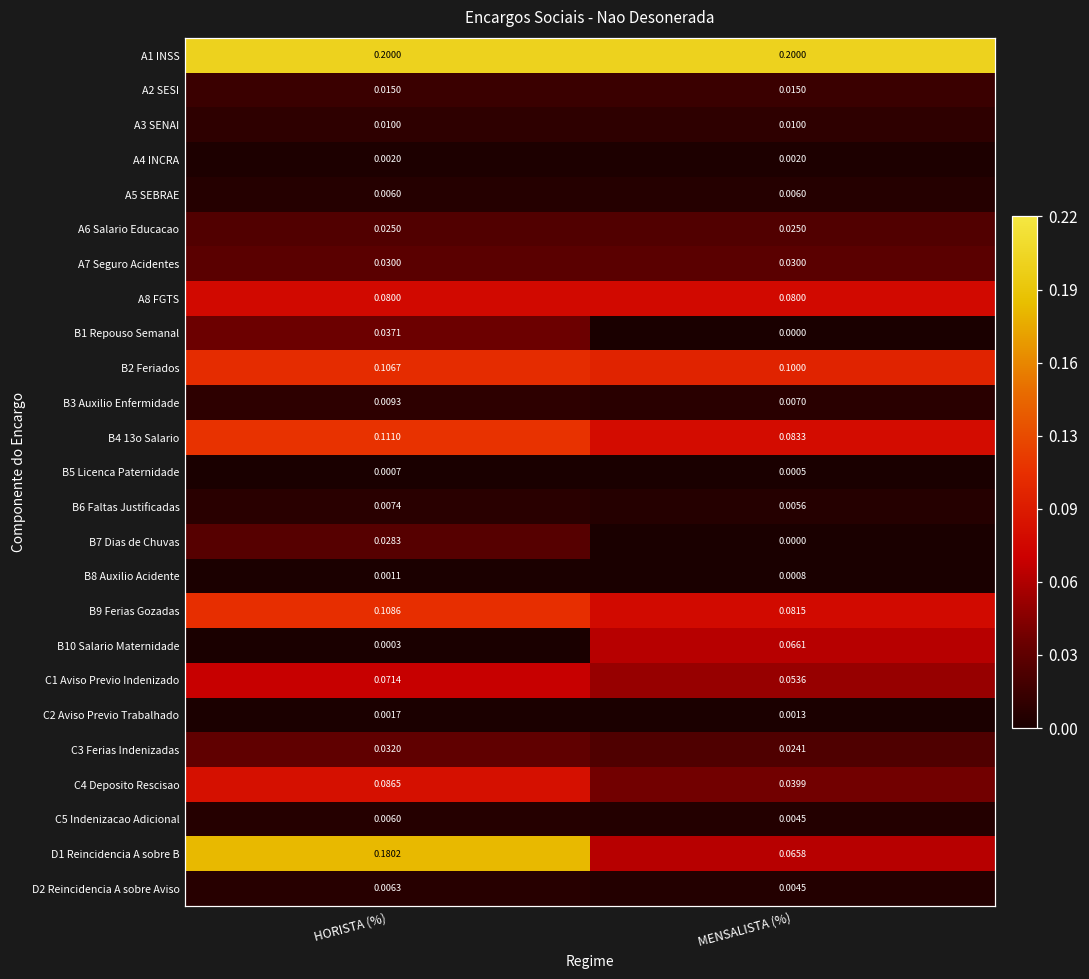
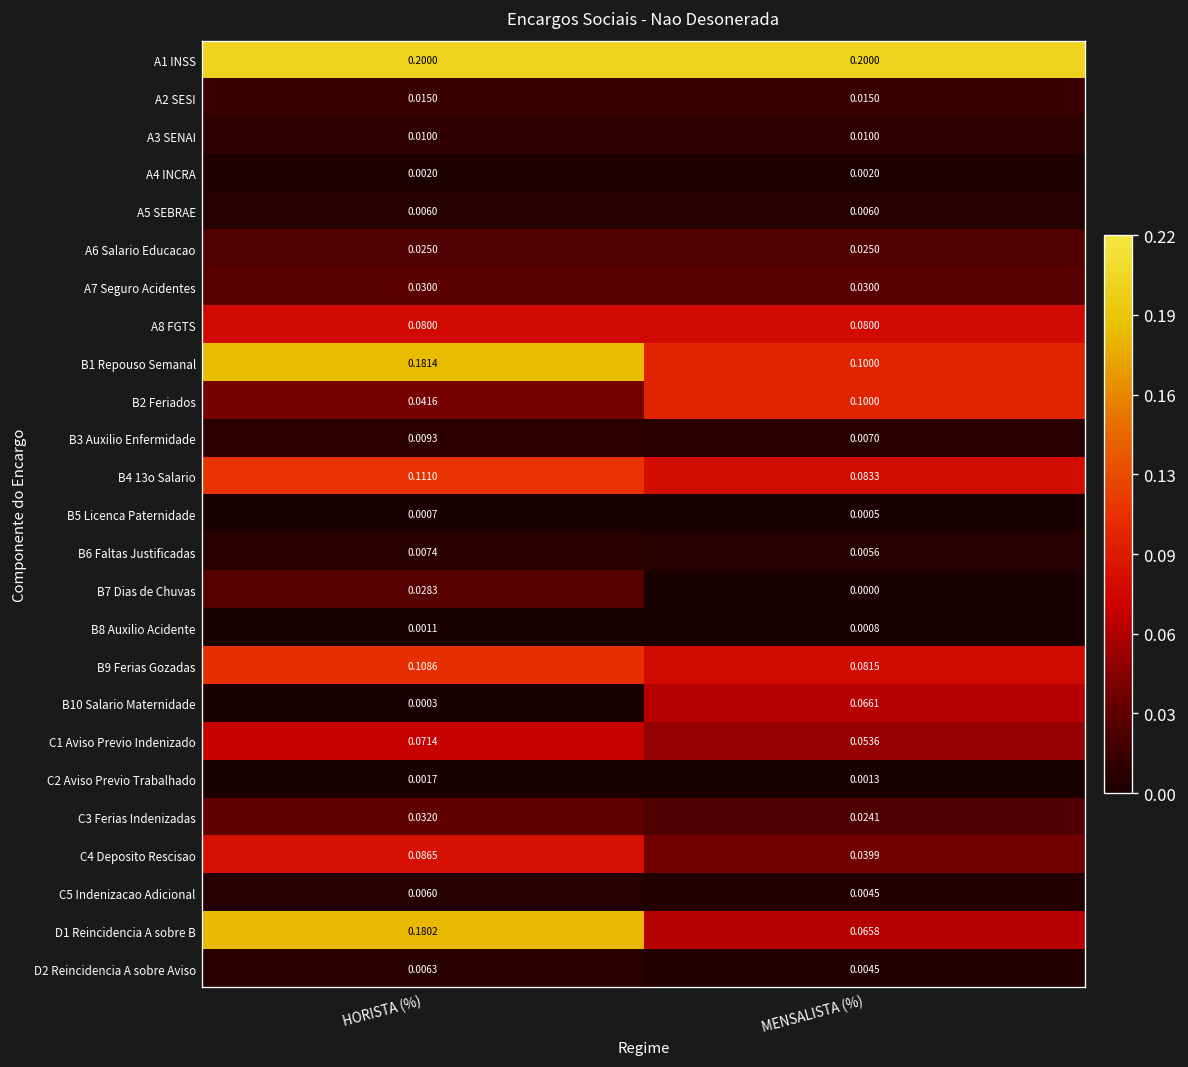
  {
    "A1 INSS": {
      "HORISTA (%)": 0.2000,
      "MENSALISTA (%)": 0.2000
    },
    "A2 SESI": {
      "HORISTA (%)": 0.0150,
      "MENSALISTA (%)": 0.0150
    },
    "A3 SENAI": {
      "HORISTA (%)": 0.0100,
      "MENSALISTA (%)": 0.0100
    },
    "A4 INCRA": {
      "HORISTA (%)": 0.0020,
      "MENSALISTA (%)": 0.0020
    },
    "A5 SEBRAE": {
      "HORISTA (%)": 0.0060,
      "MENSALISTA (%)": 0.0060
    },
    "A6 Salario Educacao": {
      "HORISTA (%)": 0.0250,
      "MENSALISTA (%)": 0.0250
    },
    "A7 Seguro Acidentes": {
      "HORISTA (%)": 0.0300,
      "MENSALISTA (%)": 0.0300
    },
    "A8 FGTS": {
      "HORISTA (%)": 0.0800,
      "MENSALISTA (%)": 0.0800
    },
    "B1 Repouso Semanal": {
-     "HORISTA (%)": 0.0371,
-     "MENSALISTA (%)": 0.0000
+     "HORISTA (%)": 0.1814,
+     "MENSALISTA (%)": 0.1000
    },
    "B2 Feriados": {
-     "HORISTA (%)": 0.1067,
+     "HORISTA (%)": 0.0416,
      "MENSALISTA (%)": 0.1000
    },
    "B3 Auxilio Enfermidade": {
      "HORISTA (%)": 0.0093,
      "MENSALISTA (%)": 0.0070
    },
    "B4 13o Salario": {
      "HORISTA (%)": 0.1110,
      "MENSALISTA (%)": 0.0833
    },
    "B5 Licenca Paternidade": {
      "HORISTA (%)": 0.0007,
      "MENSALISTA (%)": 0.0005
    },
    "B6 Faltas Justificadas": {
      "HORISTA (%)": 0.0074,
      "MENSALISTA (%)": 0.0056
    },
    "B7 Dias de Chuvas": {
      "HORISTA (%)": 0.0283,
      "MENSALISTA (%)": 0.0000
    },
    "B8 Auxilio Acidente": {
      "HORISTA (%)": 0.0011,
      "MENSALISTA (%)": 0.0008
    },
    "B9 Ferias Gozadas": {
      "HORISTA (%)": 0.1086,
      "MENSALISTA (%)": 0.0815
    },
    "B10 Salario Maternidade": {
      "HORISTA (%)": 0.0003,
      "MENSALISTA (%)": 0.0661
    },
    "C1 Aviso Previo Indenizado": {
      "HORISTA (%)": 0.0714,
      "MENSALISTA (%)": 0.0536
    },
    "C2 Aviso Previo Trabalhado": {
      "HORISTA (%)": 0.0017,
      "MENSALISTA (%)": 0.0013
    },
    "C3 Ferias Indenizadas": {
      "HORISTA (%)": 0.0320,
      "MENSALISTA (%)": 0.0241
    },
    "C4 Deposito Rescisao": {
      "HORISTA (%)": 0.0865,
      "MENSALISTA (%)": 0.0399
    },
    "C5 Indenizacao Adicional": {
      "HORISTA (%)": 0.0060,
      "MENSALISTA (%)": 0.0045
    },
    "D1 Reincidencia A sobre B": {
      "HORISTA (%)": 0.1802,
      "MENSALISTA (%)": 0.0658
    },
    "D2 Reincidencia A sobre Aviso": {
      "HORISTA (%)": 0.0063,
      "MENSALISTA (%)": 0.0045
    }
  }
